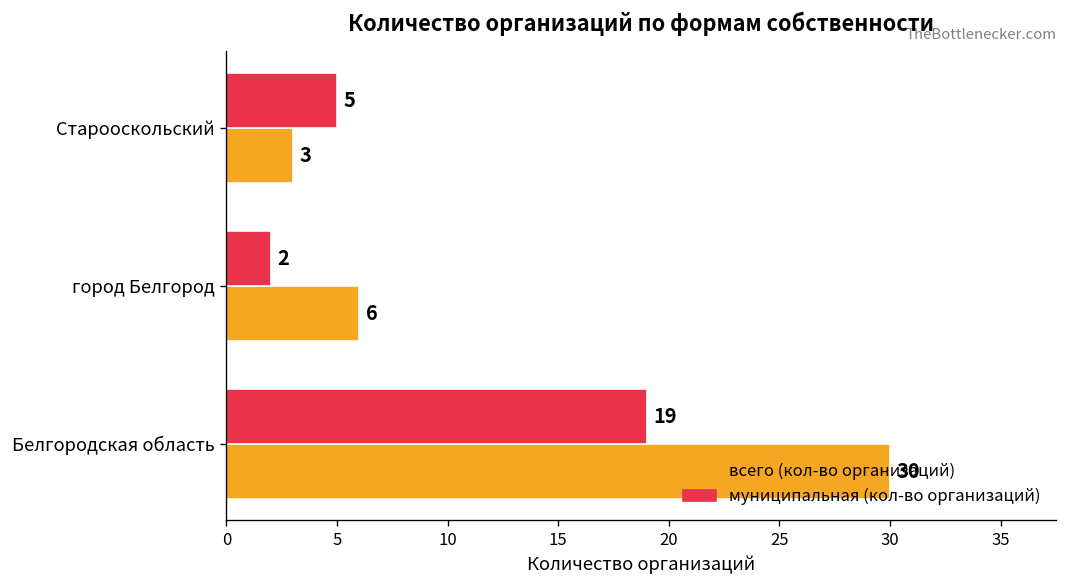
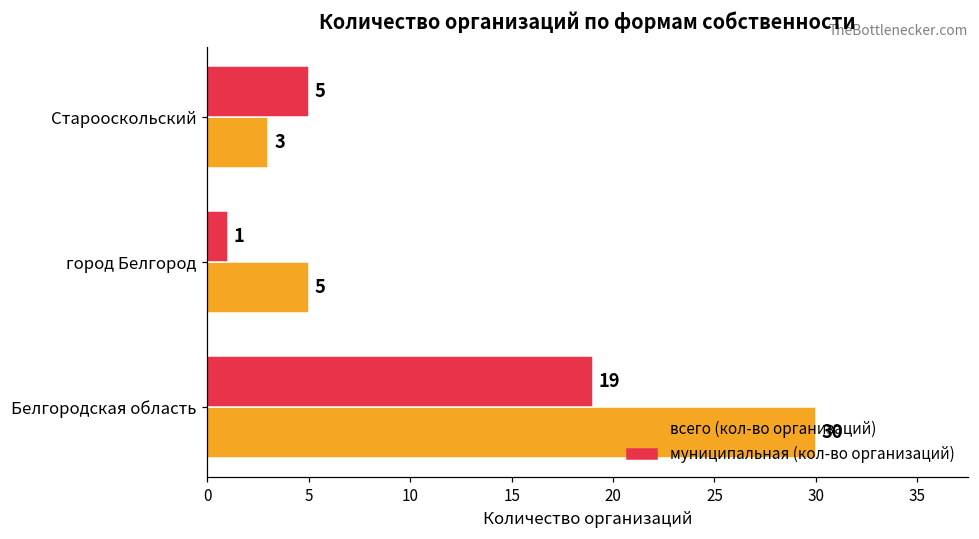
  {
    "всего (кол-во организаций)": {
      "Старооскольский": 3,
-     "город Белгород": 6,
+     "город Белгород": 5,
      "Белгородская область": 30
    },
    "муниципальная (кол-во организаций)": {
      "Старооскольский": 5,
-     "город Белгород": 2,
+     "город Белгород": 1,
      "Белгородская область": 19
    }
  }
